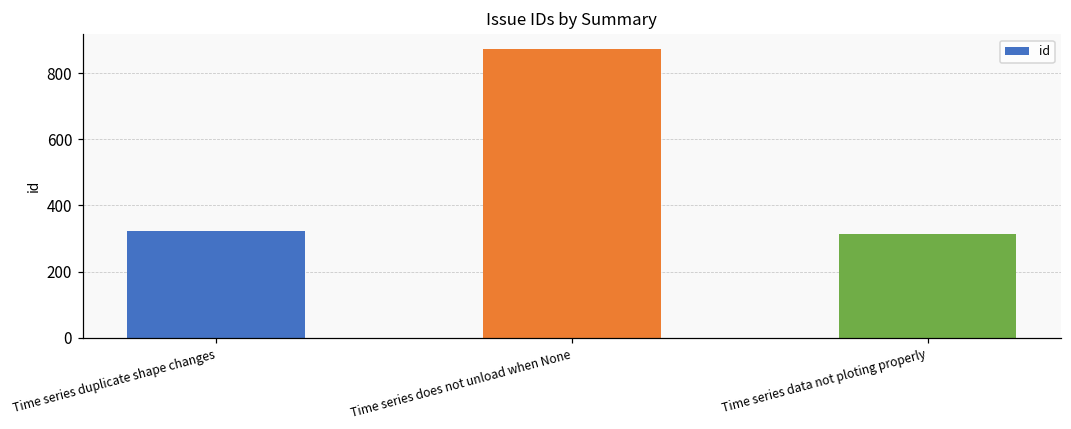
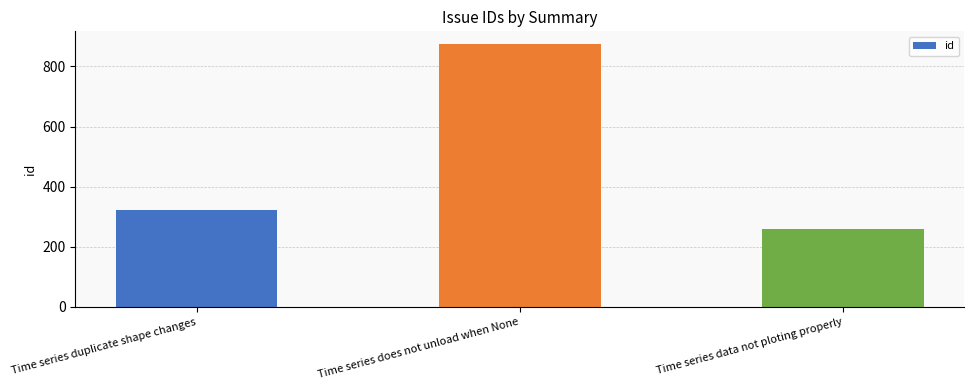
  {
    "Time series duplicate shape changes": 320,
    "Time series does not unload when None": 870,
-   "Time series data not ploting properly": 310
+   "Time series data not ploting properly": 260
  }
